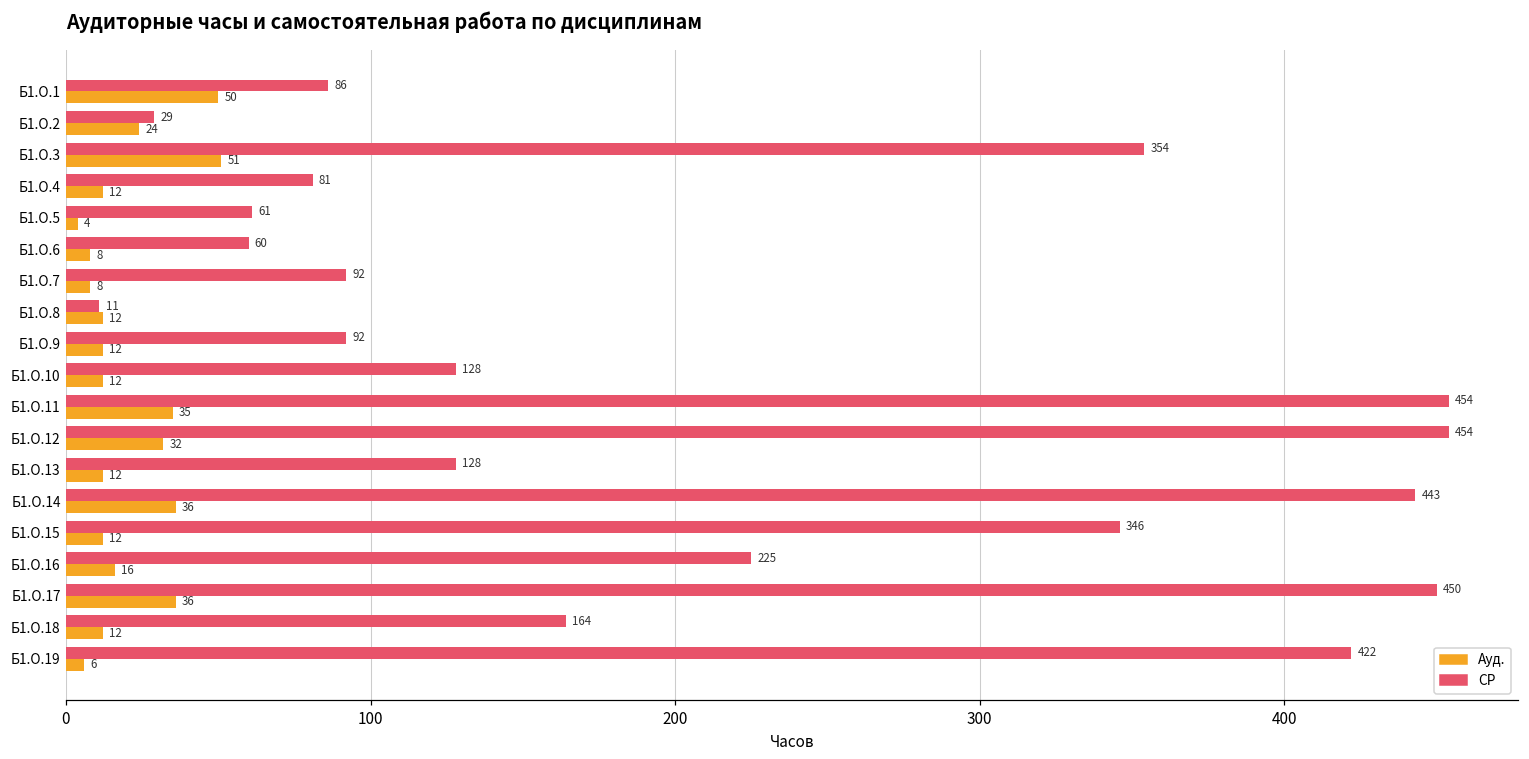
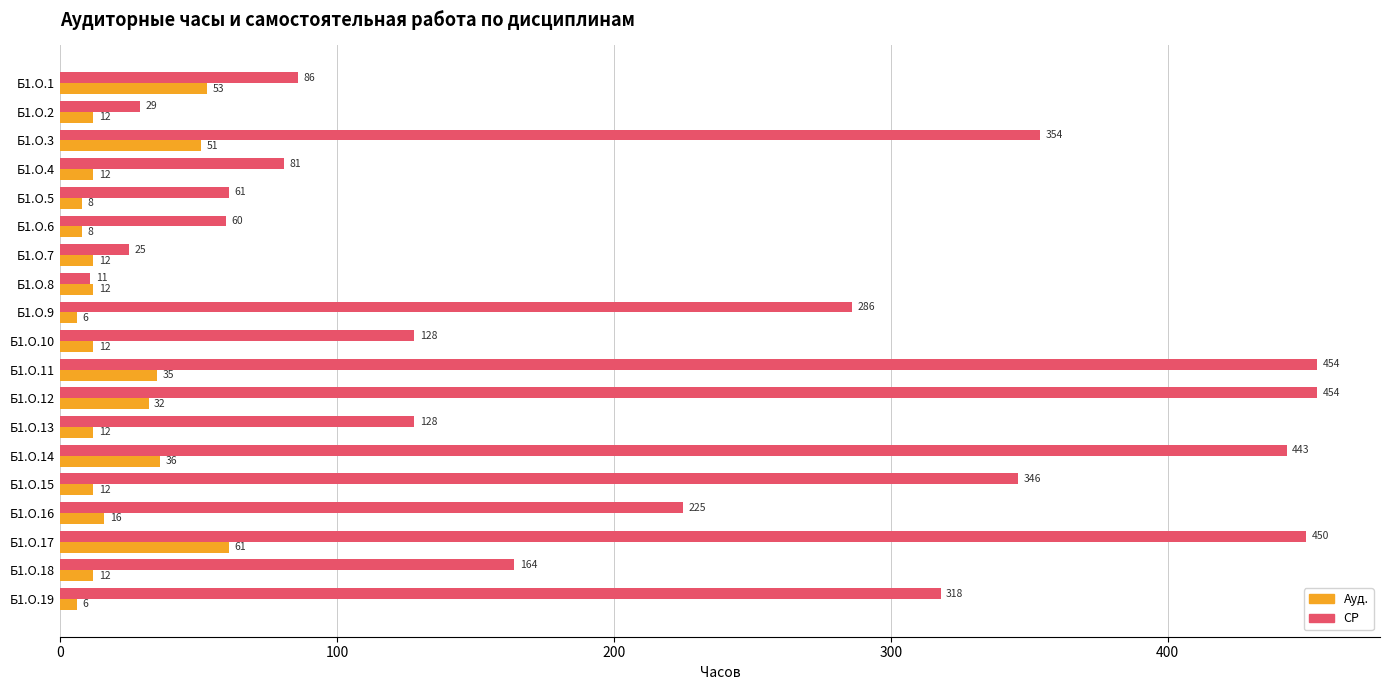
  {
    "Ауд.": {
-     "Б1.О.1": 50,
-     "Б1.О.2": 24,
+     "Б1.О.1": 53,
+     "Б1.О.2": 12,
      "Б1.О.3": 51,
      "Б1.О.4": 12,
-     "Б1.О.5": 4,
+     "Б1.О.5": 8,
      "Б1.О.6": 8,
-     "Б1.О.7": 8,
+     "Б1.О.7": 12,
      "Б1.О.8": 12,
-     "Б1.О.9": 12,
+     "Б1.О.9": 6,
      "Б1.О.10": 12,
      "Б1.О.11": 35,
      "Б1.О.12": 32,
      "Б1.О.13": 12,
      "Б1.О.14": 36,
      "Б1.О.15": 12,
      "Б1.О.16": 16,
-     "Б1.О.17": 36,
+     "Б1.О.17": 61,
      "Б1.О.18": 12,
      "Б1.О.19": 6
    },
    "СР": {
      "Б1.О.1": 86,
      "Б1.О.2": 29,
      "Б1.О.3": 354,
      "Б1.О.4": 81,
      "Б1.О.5": 61,
      "Б1.О.6": 60,
-     "Б1.О.7": 92,
+     "Б1.О.7": 25,
      "Б1.О.8": 11,
-     "Б1.О.9": 92,
+     "Б1.О.9": 286,
      "Б1.О.10": 128,
      "Б1.О.11": 454,
      "Б1.О.12": 454,
      "Б1.О.13": 128,
      "Б1.О.14": 443,
      "Б1.О.15": 346,
      "Б1.О.16": 225,
      "Б1.О.17": 450,
      "Б1.О.18": 164,
-     "Б1.О.19": 422
+     "Б1.О.19": 318
    }
  }
